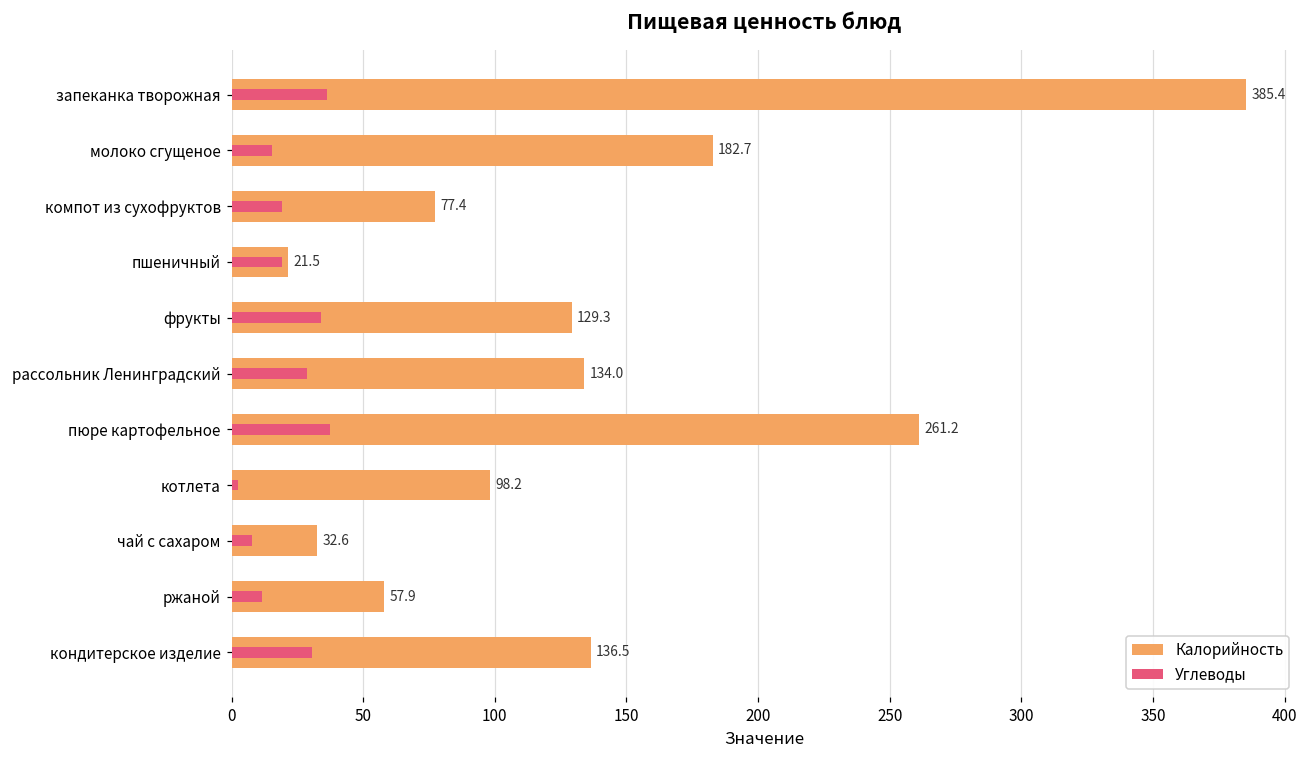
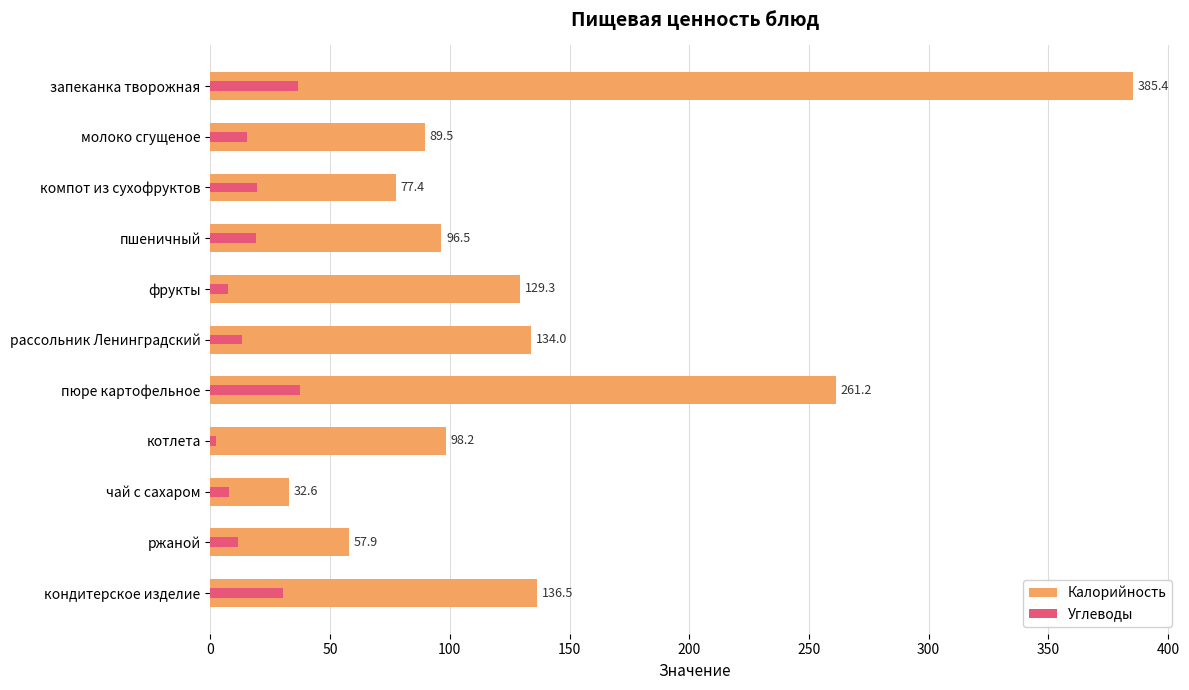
  {
    "Калорийность": {
      "запеканка творожная": 385.4,
-     "молоко сгущеное": 182.7,
+     "молоко сгущеное": 89.5,
      "компот из сухофруктов": 77.4,
-     "пшеничный": 21.5,
+     "пшеничный": 96.5,
      "фрукты": 129.3,
      "рассольник Ленинградский": 134.0,
      "пюре картофельное": 261.2,
      "котлета": 98.2,
      "чай с сахаром": 32.6,
      "ржаной": 57.9,
      "кондитерское изделие": 136.5
    },
    "Углеводы": {
-     "фрукты": 34,
-     "рассольник Ленинградский": 29
+     "фрукты": 7,
+     "рассольник Ленинградский": 13
    }
  }
